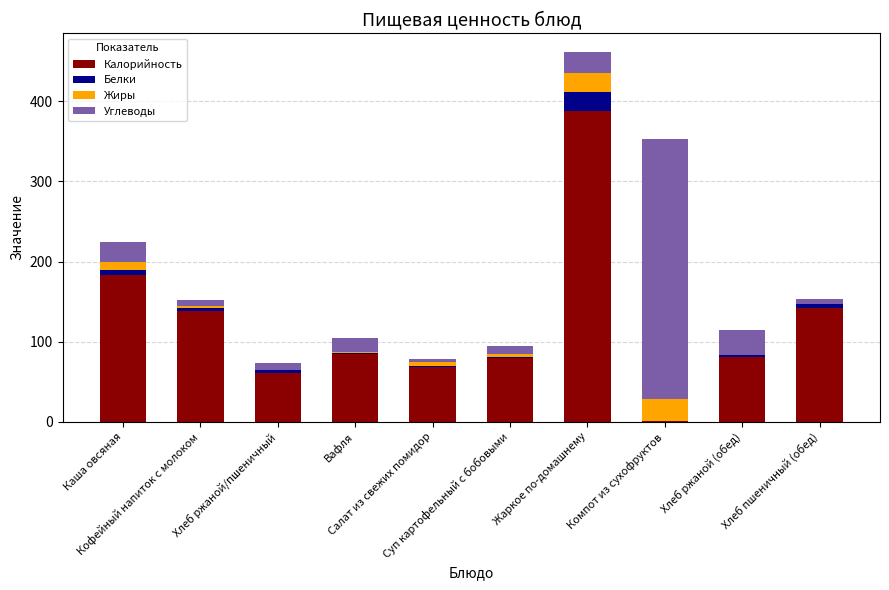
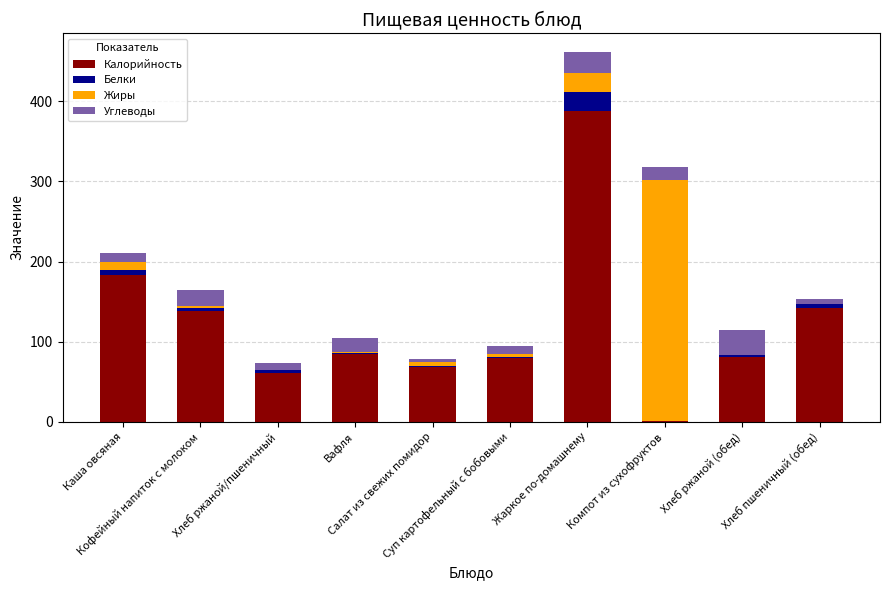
  {
    "Калорийность": {
      "Каша овсяная": 180,
      "Кофейный напиток с молоком": 140,
      "Хлеб ржаной/пшеничный": 60,
      "Вафля": 90,
      "Салат из свежих помидор": 70,
      "Суп картофельный с бобовыми": 80,
      "Жаркое по-домашнему": 390,
      "Хлеб ржаной (обед)": 80,
      "Хлеб пшеничный (обед)": 140
    },
    "Белки": {
      "Каша овсяная": 10,
      "Жаркое по-домашнему": 20,
      "Компот из сухофруктов": 0,
      "Хлеб пшеничный (обед)": 10
    },
    "Жиры": {
      "Каша овсяная": 10,
      "Кофейный напиток с молоком": 0,
      "Хлеб ржаной/пшеничный": 0,
      "Салат из свежих помидор": 10,
      "Жаркое по-домашнему": 20,
-     "Компот из сухофруктов": 30,
+     "Компот из сухофруктов": 300,
      "Хлеб ржаной (обед)": 0,
      "Хлеб пшеничный (обед)": 0
    },
    "Углеводы": {
-     "Каша овсяная": 30,
-     "Кофейный напиток с молоком": 10,
+     "Каша овсяная": 10,
+     "Кофейный напиток с молоком": 20,
      "Хлеб ржаной/пшеничный": 10,
      "Вафля": 20,
      "Суп картофельный с бобовыми": 10,
      "Жаркое по-домашнему": 30,
-     "Компот из сухофруктов": 320,
+     "Компот из сухофруктов": 20,
      "Хлеб ржаной (обед)": 30,
      "Хлеб пшеничный (обед)": 10
    }
  }
